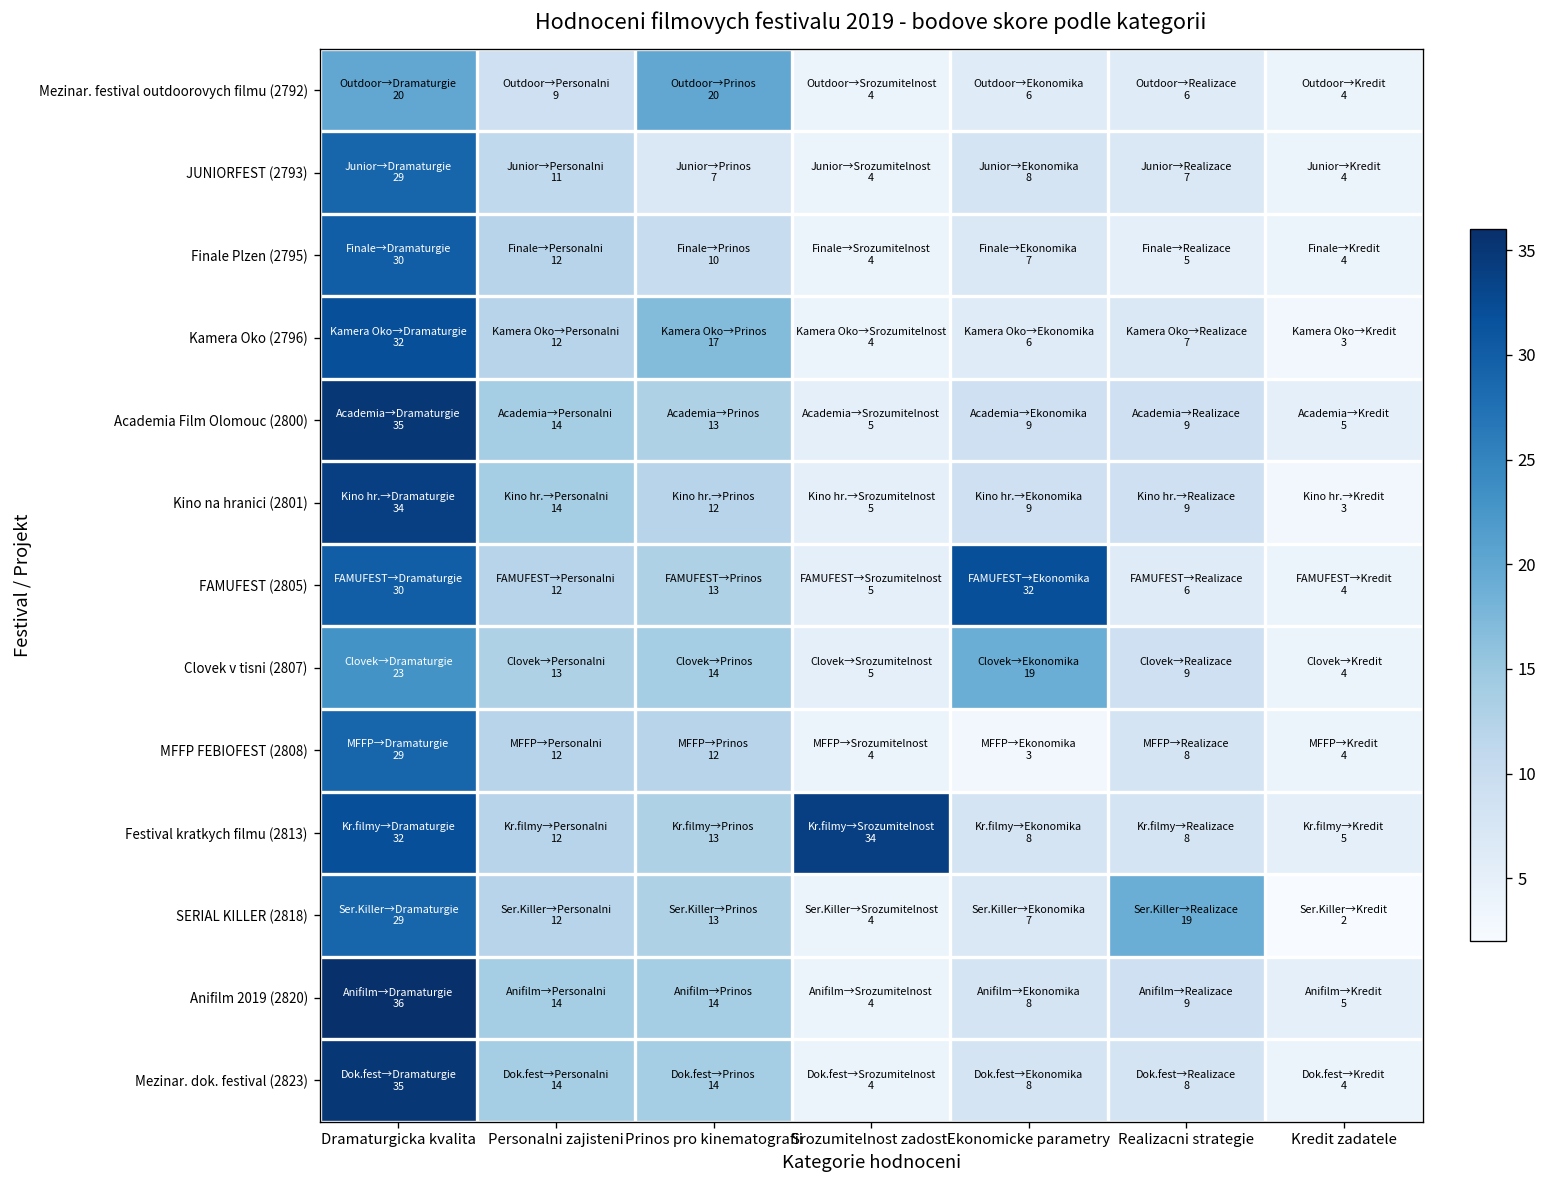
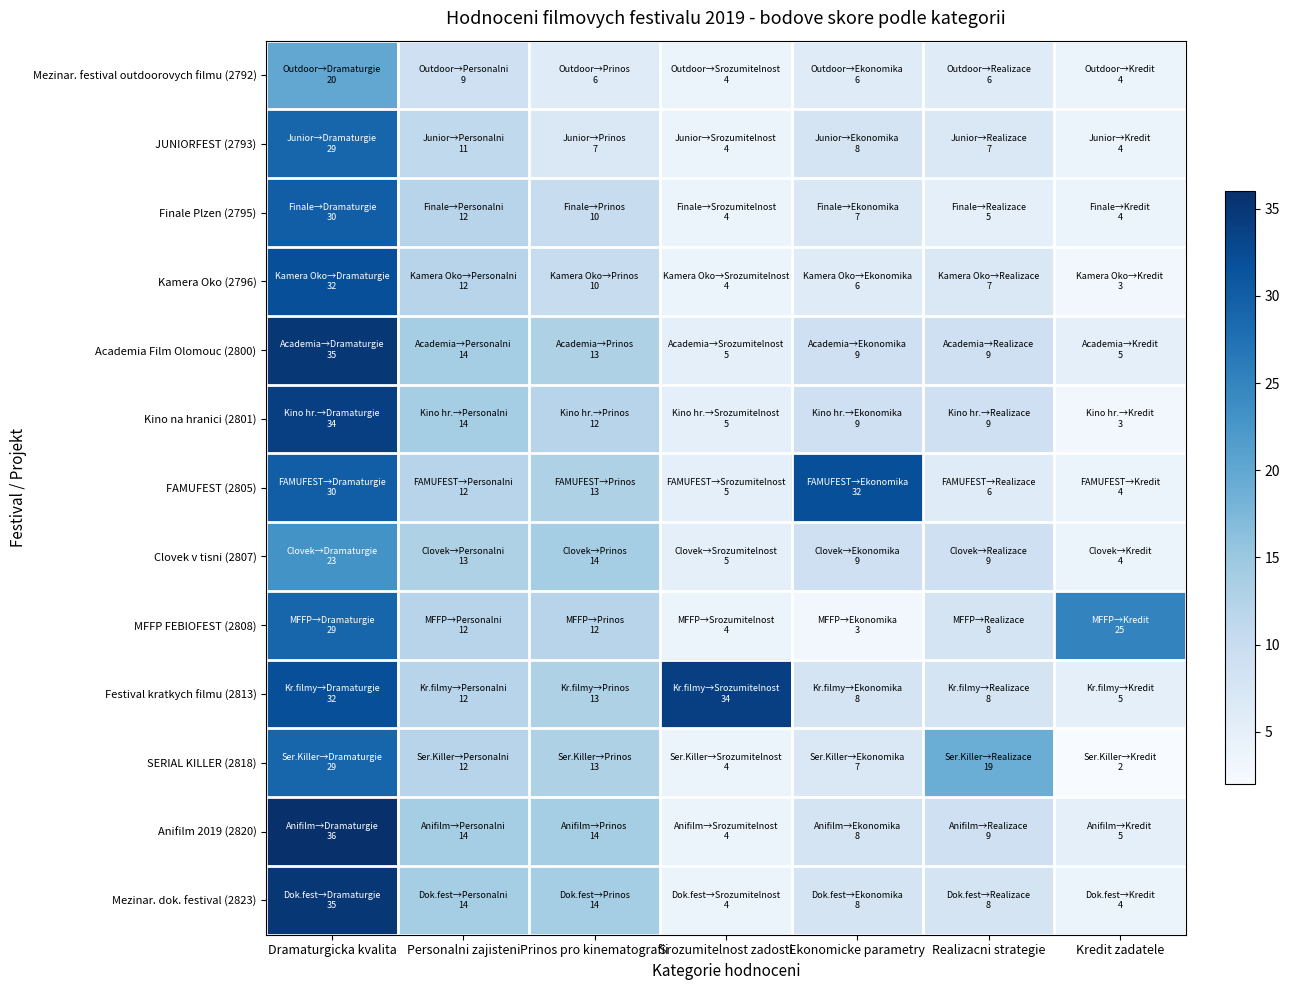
  {
    "Mezinar. festival outdoorovych filmu (2792)": {
      "Dramaturgicka kvalita": 20,
      "Personalni zajisteni": 9,
-     "Prinos pro kinematografii": 20,
+     "Prinos pro kinematografii": 6,
      "Srozumitelnost zadosti": 4,
      "Ekonomicke parametry": 6,
      "Realizacni strategie": 6,
      "Kredit zadatele": 4
    },
    "JUNIORFEST (2793)": {
      "Dramaturgicka kvalita": 29,
      "Personalni zajisteni": 11,
      "Prinos pro kinematografii": 7,
      "Srozumitelnost zadosti": 4,
      "Ekonomicke parametry": 8,
      "Realizacni strategie": 7,
      "Kredit zadatele": 4
    },
    "Finale Plzen (2795)": {
      "Dramaturgicka kvalita": 30,
      "Personalni zajisteni": 12,
      "Prinos pro kinematografii": 10,
      "Srozumitelnost zadosti": 4,
      "Ekonomicke parametry": 7,
      "Realizacni strategie": 5,
      "Kredit zadatele": 4
    },
    "Kamera Oko (2796)": {
      "Dramaturgicka kvalita": 32,
      "Personalni zajisteni": 12,
-     "Prinos pro kinematografii": 17,
+     "Prinos pro kinematografii": 10,
      "Srozumitelnost zadosti": 4,
      "Ekonomicke parametry": 6,
      "Realizacni strategie": 7,
      "Kredit zadatele": 3
    },
    "Academia Film Olomouc (2800)": {
      "Dramaturgicka kvalita": 35,
      "Personalni zajisteni": 14,
      "Prinos pro kinematografii": 13,
      "Srozumitelnost zadosti": 5,
      "Ekonomicke parametry": 9,
      "Realizacni strategie": 9,
      "Kredit zadatele": 5
    },
    "Kino na hranici (2801)": {
      "Dramaturgicka kvalita": 34,
      "Personalni zajisteni": 14,
      "Prinos pro kinematografii": 12,
      "Srozumitelnost zadosti": 5,
      "Ekonomicke parametry": 9,
      "Realizacni strategie": 9,
      "Kredit zadatele": 3
    },
    "FAMUFEST (2805)": {
      "Dramaturgicka kvalita": 30,
      "Personalni zajisteni": 12,
      "Prinos pro kinematografii": 13,
      "Srozumitelnost zadosti": 5,
      "Ekonomicke parametry": 32,
      "Realizacni strategie": 6,
      "Kredit zadatele": 4
    },
    "Clovek v tisni (2807)": {
      "Dramaturgicka kvalita": 23,
      "Personalni zajisteni": 13,
      "Prinos pro kinematografii": 14,
      "Srozumitelnost zadosti": 5,
-     "Ekonomicke parametry": 19,
+     "Ekonomicke parametry": 9,
      "Realizacni strategie": 9,
      "Kredit zadatele": 4
    },
    "MFFP FEBIOFEST (2808)": {
      "Dramaturgicka kvalita": 29,
      "Personalni zajisteni": 12,
      "Prinos pro kinematografii": 12,
      "Srozumitelnost zadosti": 4,
      "Ekonomicke parametry": 3,
      "Realizacni strategie": 8,
-     "Kredit zadatele": 4
+     "Kredit zadatele": 25
    },
    "Festival kratkych filmu (2813)": {
      "Dramaturgicka kvalita": 32,
      "Personalni zajisteni": 12,
      "Prinos pro kinematografii": 13,
      "Srozumitelnost zadosti": 34,
      "Ekonomicke parametry": 8,
      "Realizacni strategie": 8,
      "Kredit zadatele": 5
    },
    "SERIAL KILLER (2818)": {
      "Dramaturgicka kvalita": 29,
      "Personalni zajisteni": 12,
      "Prinos pro kinematografii": 13,
      "Srozumitelnost zadosti": 4,
      "Ekonomicke parametry": 7,
      "Realizacni strategie": 19,
      "Kredit zadatele": 2
    },
    "Anifilm 2019 (2820)": {
      "Dramaturgicka kvalita": 36,
      "Personalni zajisteni": 14,
      "Prinos pro kinematografii": 14,
      "Srozumitelnost zadosti": 4,
      "Ekonomicke parametry": 8,
      "Realizacni strategie": 9,
      "Kredit zadatele": 5
    },
    "Mezinar. dok. festival (2823)": {
      "Dramaturgicka kvalita": 35,
      "Personalni zajisteni": 14,
      "Prinos pro kinematografii": 14,
      "Srozumitelnost zadosti": 4,
      "Ekonomicke parametry": 8,
      "Realizacni strategie": 8,
      "Kredit zadatele": 4
    }
  }
